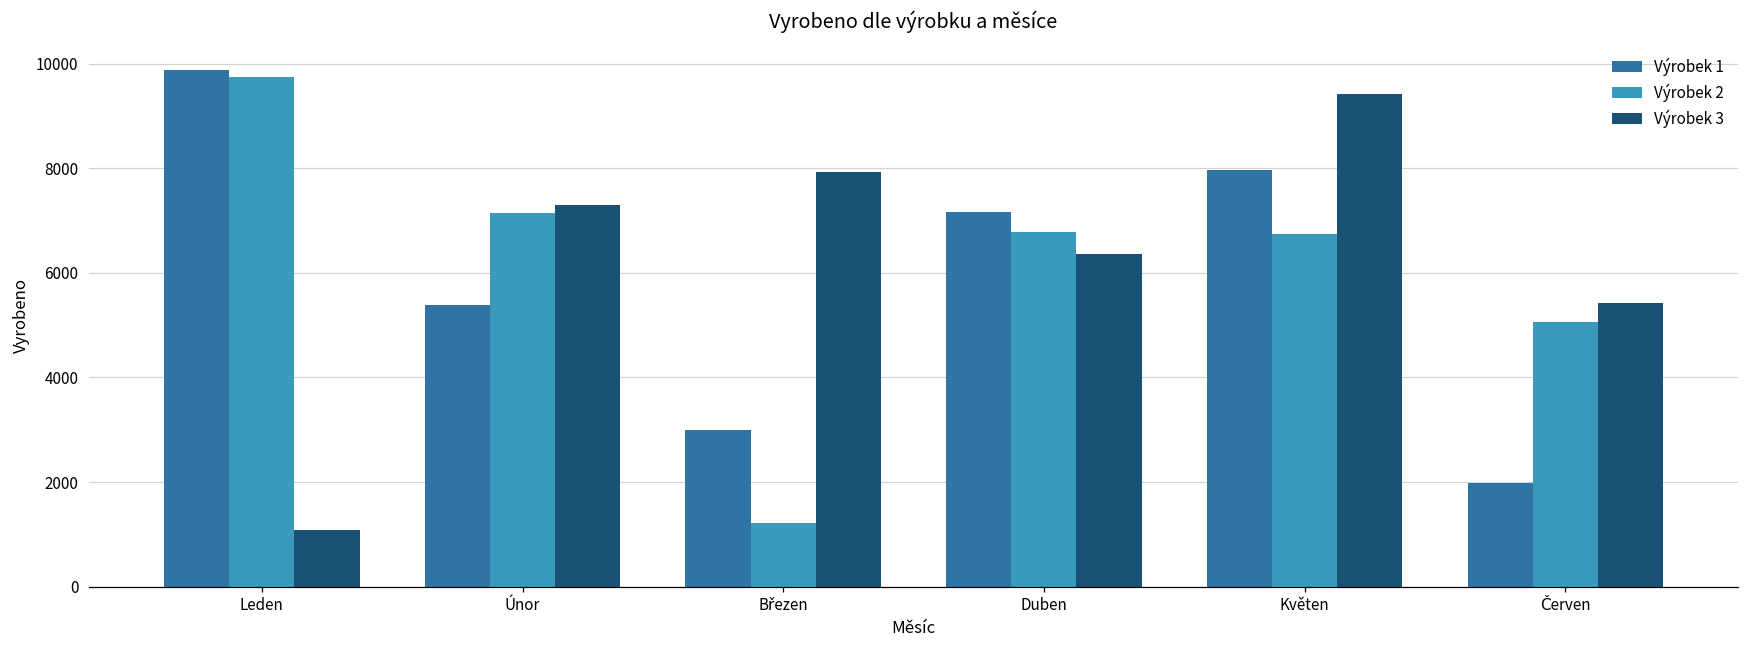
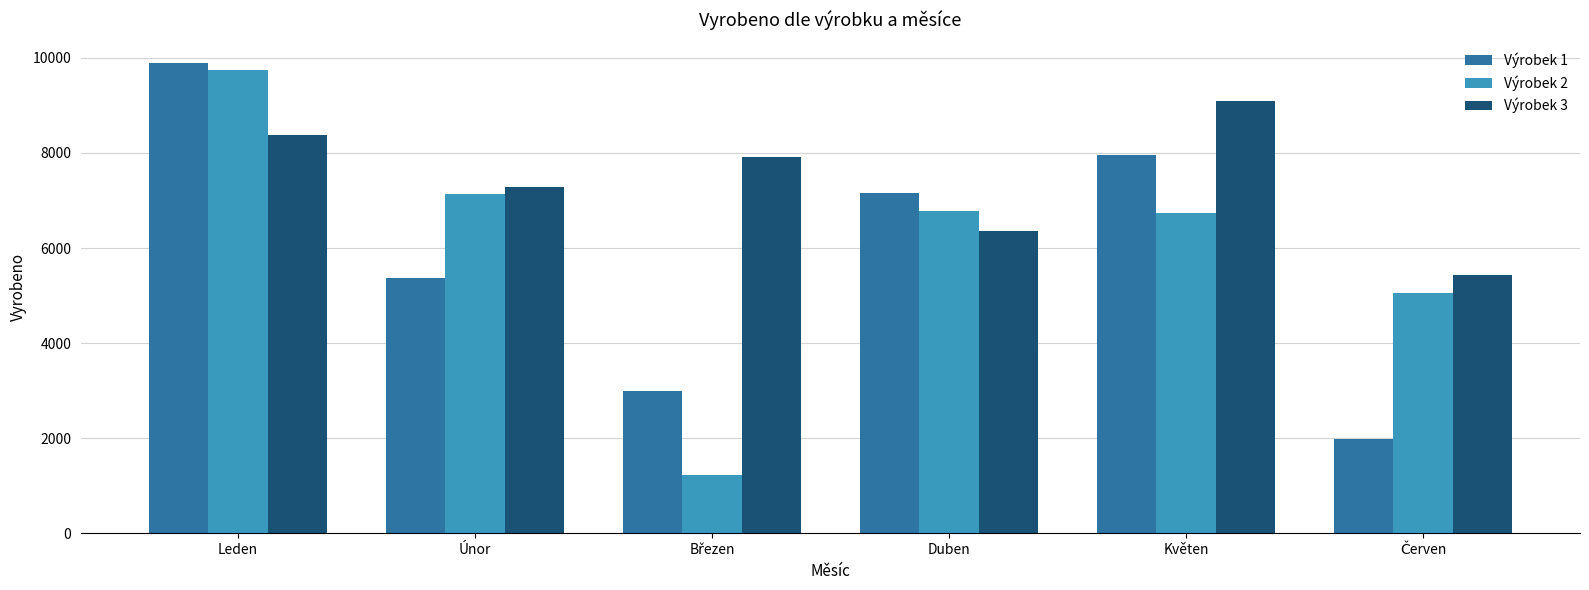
  {
    "Výrobek 3": {
-     "Leden": 1100,
+     "Leden": 8400,
      "Únor": 7300,
      "Březen": 7900,
      "Duben": 6400,
-     "Květen": 9400,
+     "Květen": 9100,
      "Červen": 5400
    }
  }
